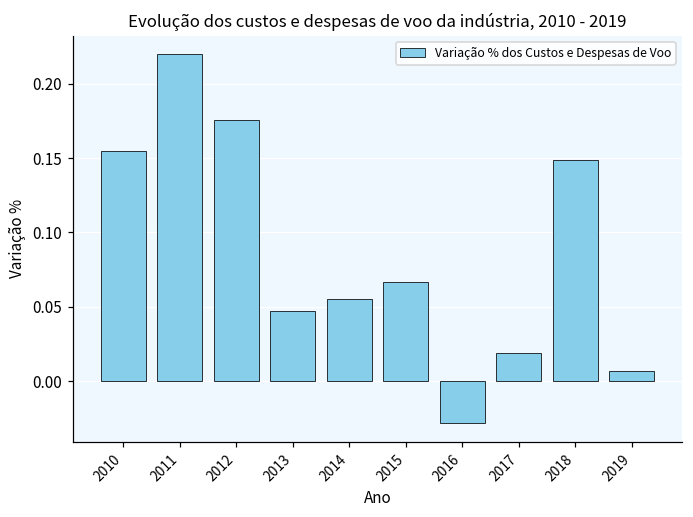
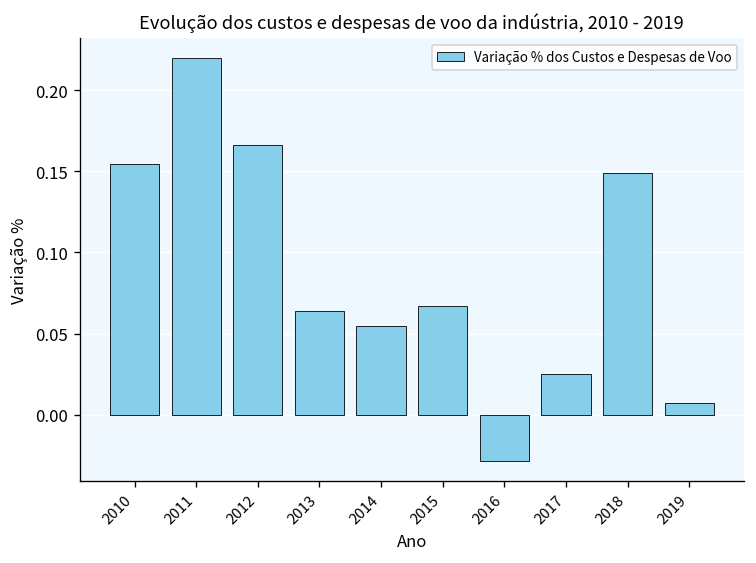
  {
    "2010": 0.154,
    "2011": 0.220,
-   "2012": 0.176,
-   "2013": 0.047,
+   "2012": 0.166,
+   "2013": 0.064,
    "2014": 0.055,
    "2015": 0.067,
    "2016": -0.029,
-   "2017": 0.019,
+   "2017": 0.025,
    "2018": 0.149,
    "2019": 0.007
  }
